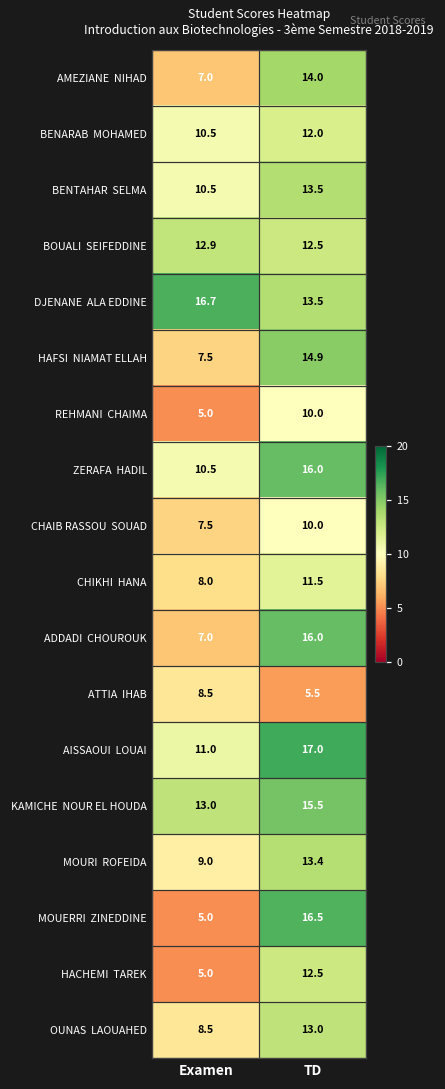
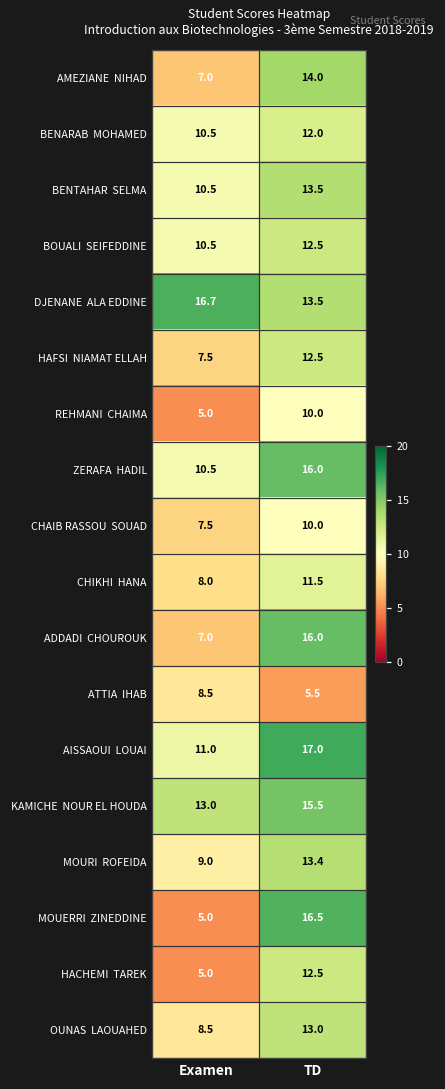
  {
    "AMEZIANE NIHAD": {
      "Examen": 7.0,
      "TD": 14.0
    },
    "BENARAB MOHAMED": {
      "Examen": 10.5,
      "TD": 12.0
    },
    "BENTAHAR SELMA": {
      "Examen": 10.5,
      "TD": 13.5
    },
    "BOUALI SEIFEDDINE": {
-     "Examen": 12.9,
+     "Examen": 10.5,
      "TD": 12.5
    },
    "DJENANE ALA EDDINE": {
      "Examen": 16.7,
      "TD": 13.5
    },
    "HAFSI NIAMAT ELLAH": {
      "Examen": 7.5,
-     "TD": 14.9
+     "TD": 12.5
    },
    "REHMANI CHAIMA": {
      "Examen": 5.0,
      "TD": 10.0
    },
    "ZERAFA HADIL": {
      "Examen": 10.5,
      "TD": 16.0
    },
    "CHAIB RASSOU SOUAD": {
      "Examen": 7.5,
      "TD": 10.0
    },
    "CHIKHI HANA": {
      "Examen": 8.0,
      "TD": 11.5
    },
    "ADDADI CHOUROUK": {
      "Examen": 7.0,
      "TD": 16.0
    },
    "ATTIA IHAB": {
      "Examen": 8.5,
      "TD": 5.5
    },
    "AISSAOUI LOUAI": {
      "Examen": 11.0,
      "TD": 17.0
    },
    "KAMICHE NOUR EL HOUDA": {
      "Examen": 13.0,
      "TD": 15.5
    },
    "MOURI ROFEIDA": {
      "Examen": 9.0,
      "TD": 13.4
    },
    "MOUERRI ZINEDDINE": {
      "Examen": 5.0,
      "TD": 16.5
    },
    "HACHEMI TAREK": {
      "Examen": 5.0,
      "TD": 12.5
    },
    "OUNAS LAOUAHED": {
      "Examen": 8.5,
      "TD": 13.0
    }
  }
